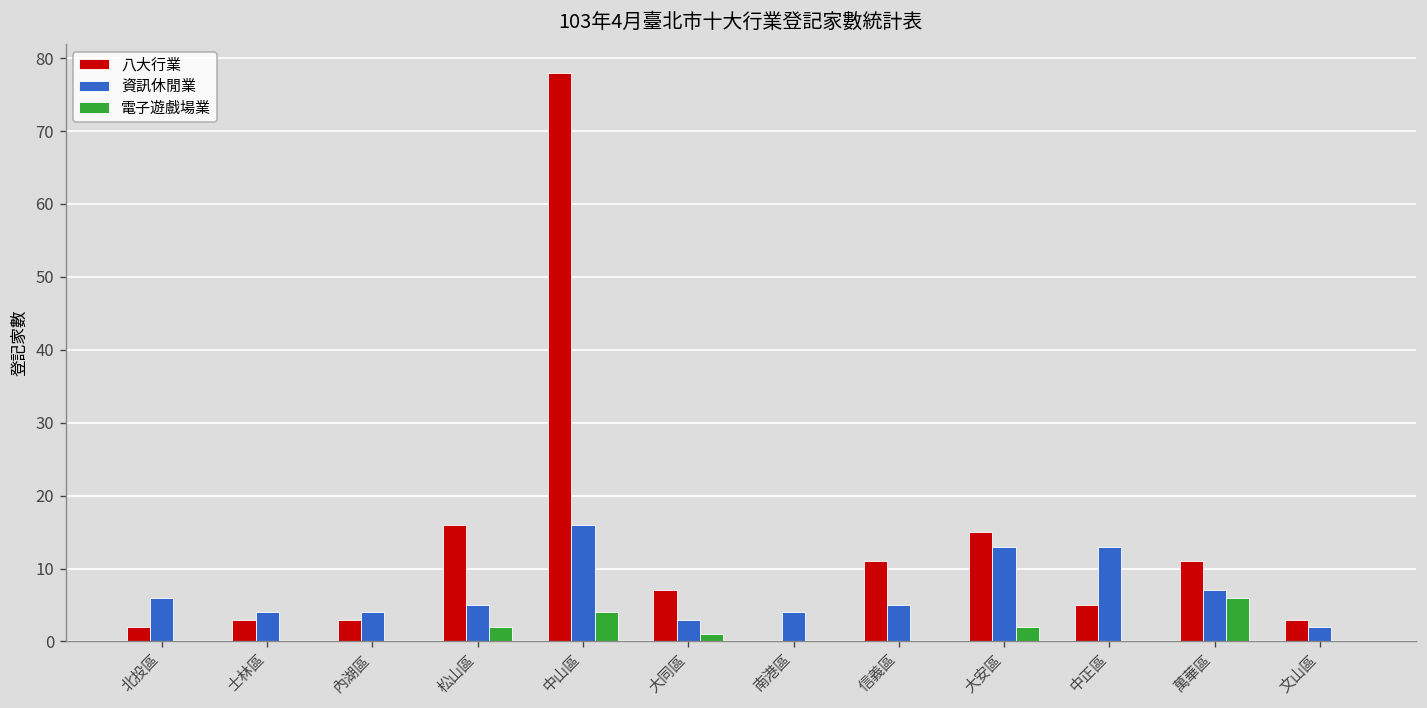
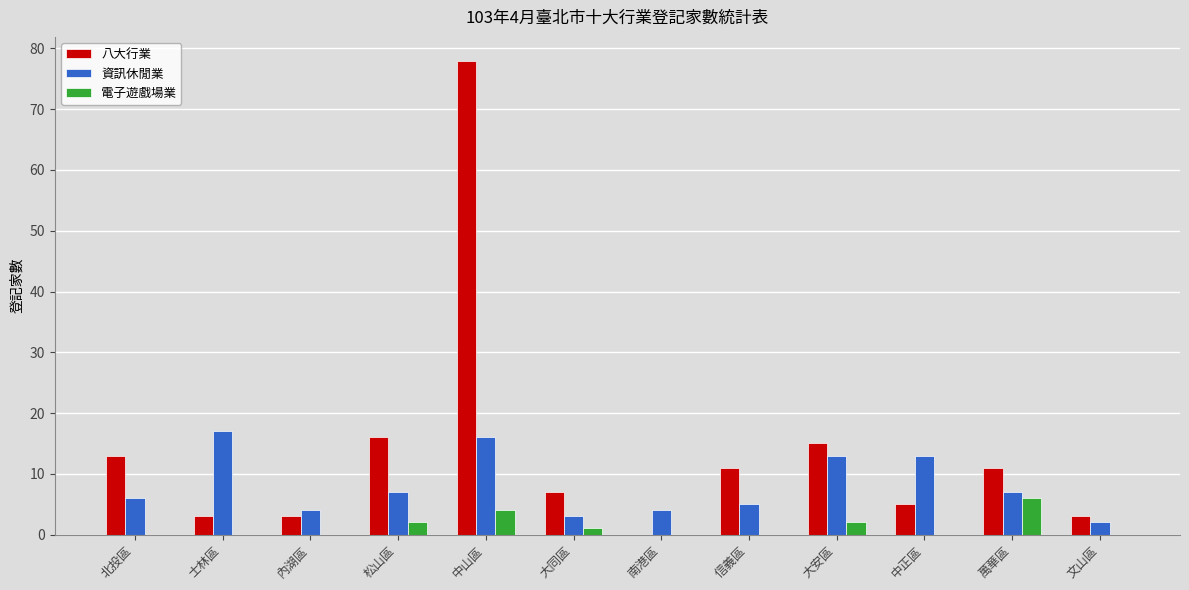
  {
    "八大行業": {
-     "北投區": 2,
+     "北投區": 13,
      "士林區": 3,
      "內湖區": 3,
      "松山區": 16,
      "中山區": 78,
      "大同區": 7,
      "南港區": 0,
      "信義區": 11,
      "大安區": 15,
      "中正區": 5,
      "萬華區": 11,
      "文山區": 3
    },
    "資訊休閒業": {
      "北投區": 6,
-     "士林區": 4,
+     "士林區": 17,
      "內湖區": 4,
-     "松山區": 5,
+     "松山區": 7,
      "中山區": 16,
      "大同區": 3,
      "南港區": 4,
      "信義區": 5,
      "大安區": 13,
      "中正區": 13,
      "萬華區": 7,
      "文山區": 2
    },
    "電子遊戲場業": {
      "北投區": 0,
      "士林區": 0,
      "內湖區": 0,
      "松山區": 2,
      "中山區": 4,
      "大同區": 1,
      "南港區": 0,
      "信義區": 0,
      "大安區": 2,
      "中正區": 0,
      "萬華區": 6,
      "文山區": 0
    }
  }
